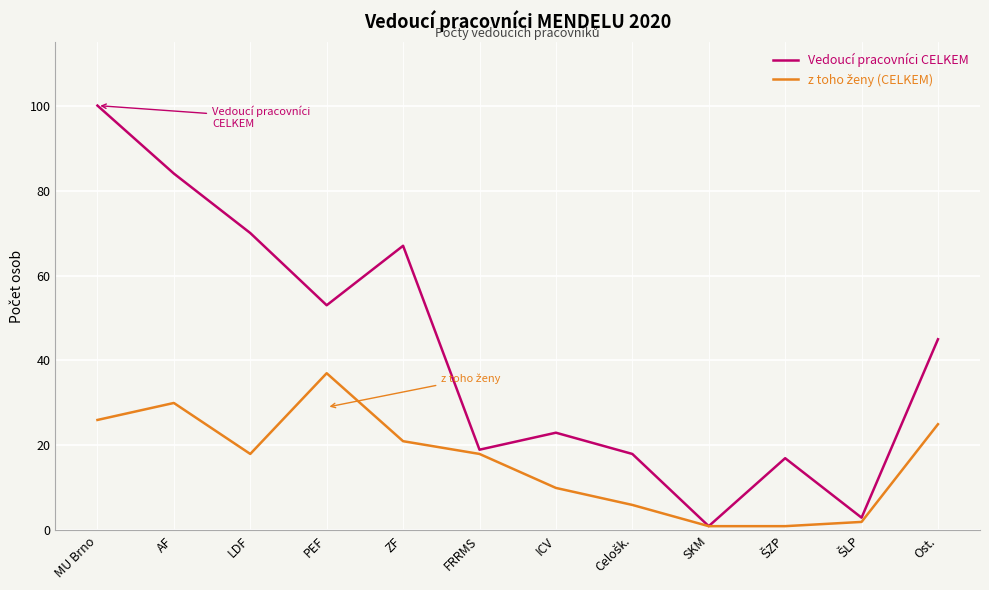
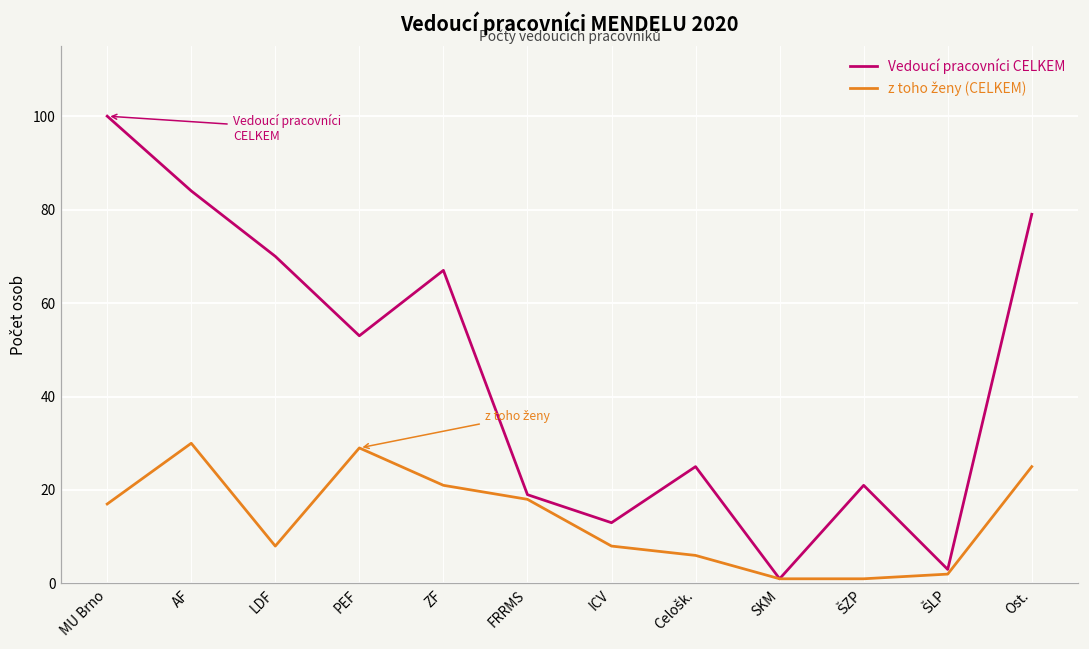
  {
    "Vedoucí pracovníci CELKEM": {
      "MU Brno": 100,
      "AF": 84,
      "LDF": 70,
      "PEF": 53,
      "ZF": 67,
      "FRRMS": 19,
-     "ICV": 23,
-     "Celošk.": 18,
-     "ŠZP": 17,
+     "ICV": 13,
+     "Celošk.": 25,
+     "ŠZP": 21,
      "ŠLP": 3,
-     "Ost.": 45
+     "Ost.": 79
    },
    "z toho ženy (CELKEM)": {
-     "MU Brno": 26,
+     "MU Brno": 17,
      "AF": 30,
-     "LDF": 18,
-     "PEF": 37,
+     "LDF": 8,
+     "PEF": 29,
      "ZF": 21,
      "FRRMS": 18,
-     "ICV": 10,
+     "ICV": 8,
      "Celošk.": 6,
      "ŠZP": 1,
      "ŠLP": 2,
      "Ost.": 25
    }
  }
